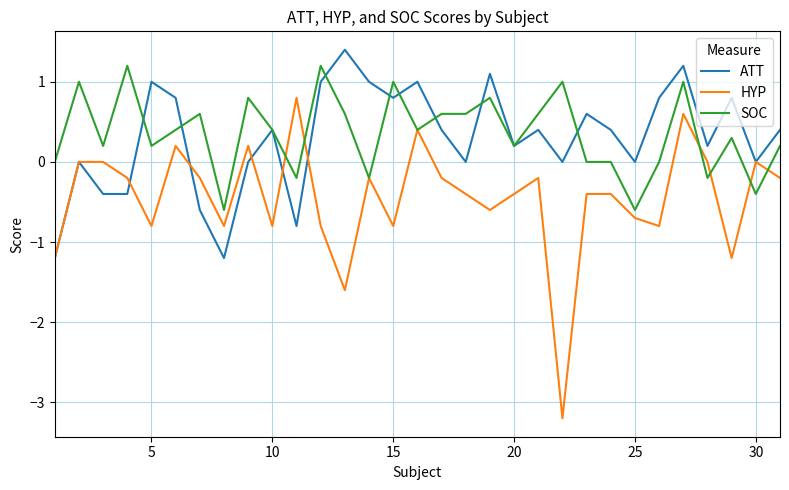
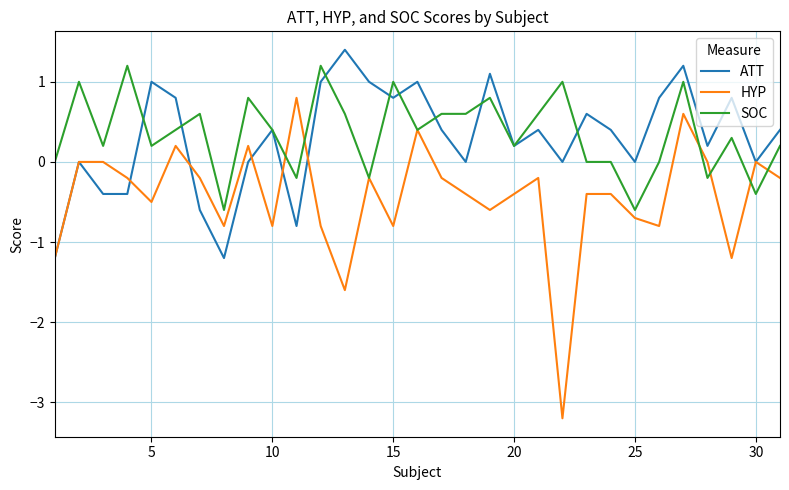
  {
    "ATT": {
      "5": 1.0,
      "15": 0.8,
      "25": 0.0
    },
    "HYP": {
-     "5": -0.8,
+     "5": -0.5,
      "10": -0.8,
      "15": -0.8,
      "20": -0.4,
      "25": -0.7
    },
    "SOC": {
      "5": 0.2,
      "15": 1.0,
      "25": -0.6,
      "30": -0.4
    }
  }
